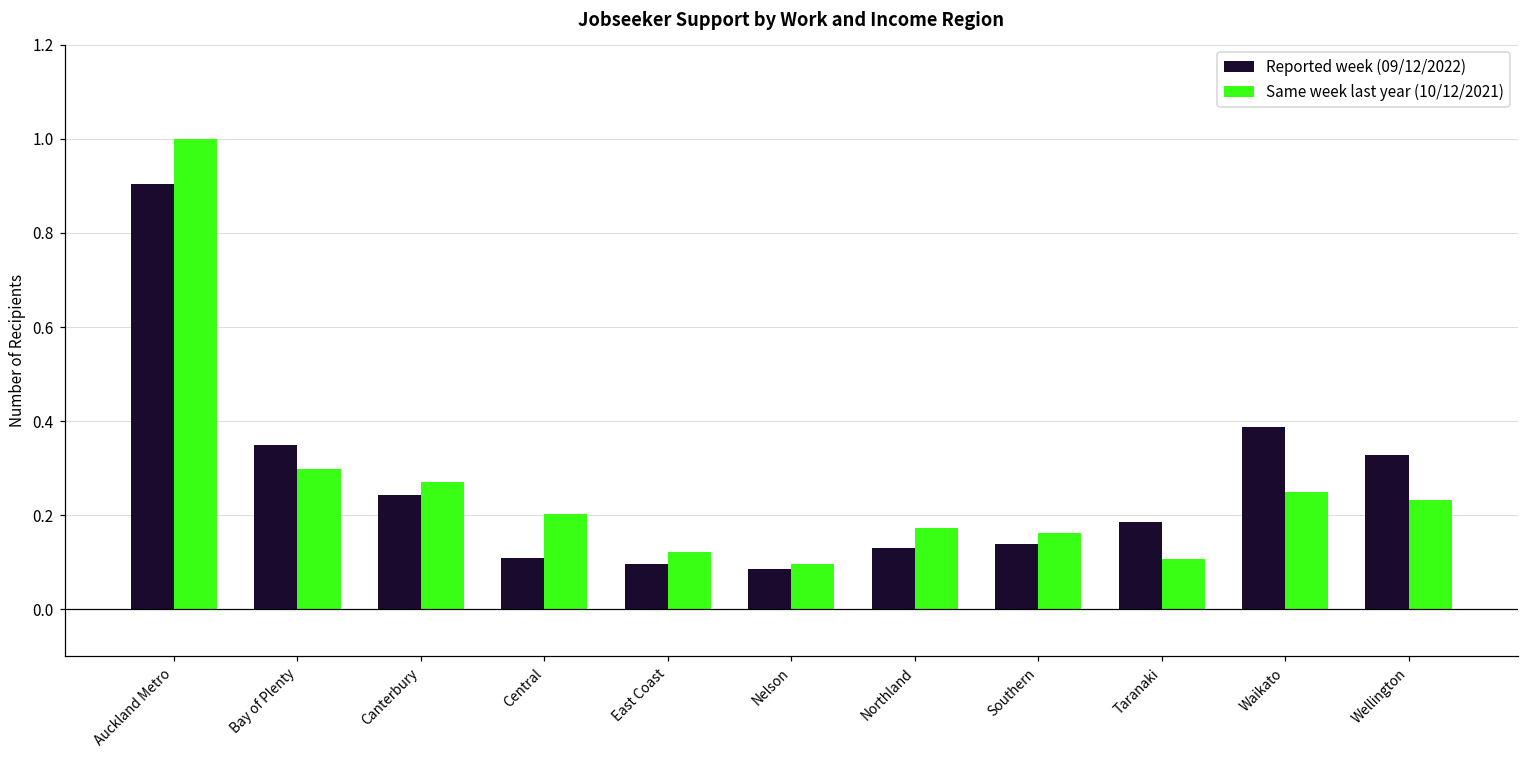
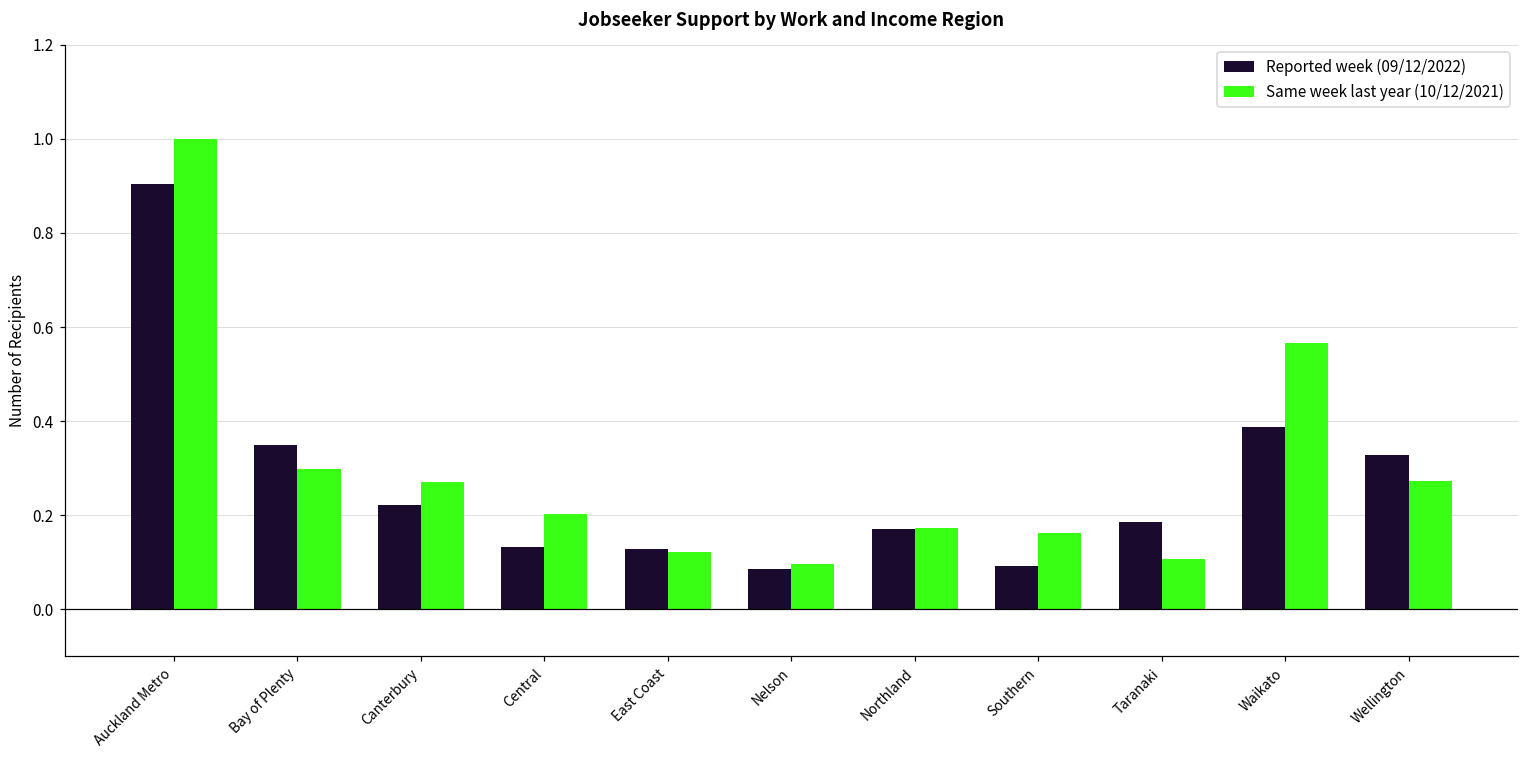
  {
    "Reported week (09/12/2022)": {
      "Auckland Metro": 0.90,
      "Bay of Plenty": 0.35,
-     "Canterbury": 0.24,
-     "Central": 0.11,
-     "East Coast": 0.10,
+     "Canterbury": 0.22,
+     "Central": 0.13,
+     "East Coast": 0.13,
      "Nelson": 0.09,
-     "Northland": 0.13,
-     "Southern": 0.14,
+     "Northland": 0.17,
+     "Southern": 0.09,
      "Taranaki": 0.19,
      "Waikato": 0.39,
      "Wellington": 0.33
    },
    "Same week last year (10/12/2021)": {
      "Auckland Metro": 1.00,
      "Bay of Plenty": 0.30,
      "Canterbury": 0.27,
      "Central": 0.20,
      "East Coast": 0.12,
      "Nelson": 0.10,
      "Northland": 0.17,
      "Southern": 0.16,
      "Taranaki": 0.11,
-     "Waikato": 0.25,
-     "Wellington": 0.23
+     "Waikato": 0.57,
+     "Wellington": 0.27
    }
  }
